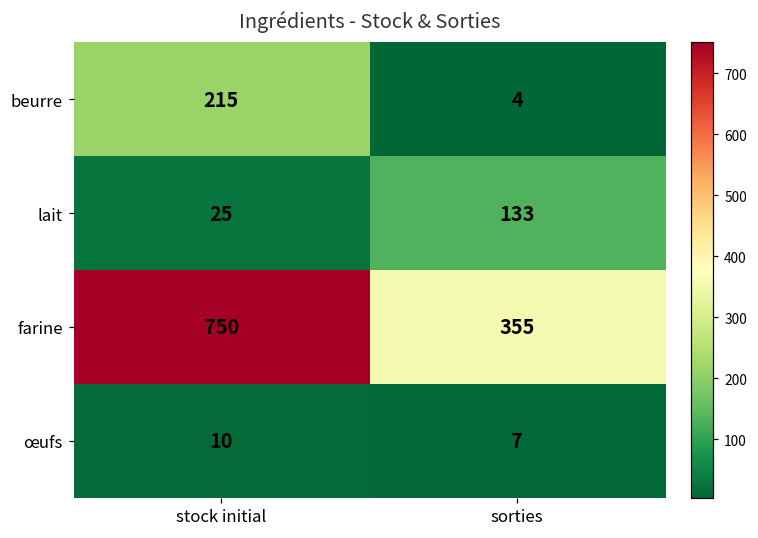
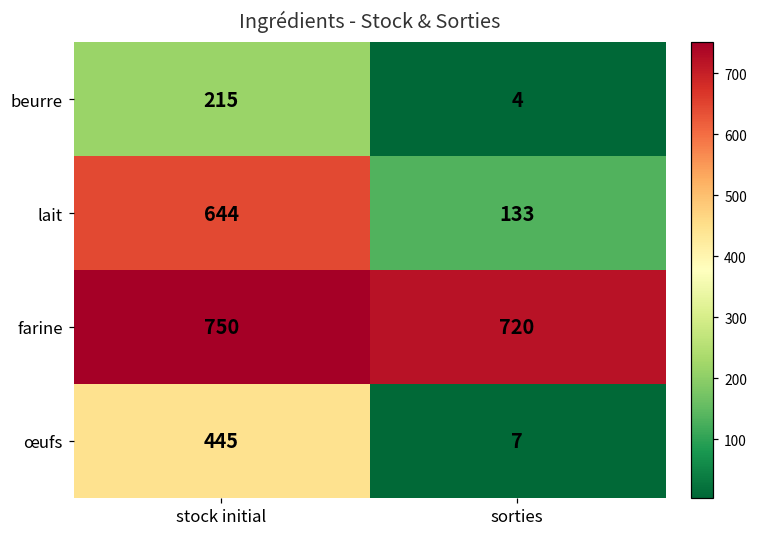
  {
    "beurre": {
      "stock initial": 215,
      "sorties": 4
    },
    "lait": {
-     "stock initial": 25,
+     "stock initial": 644,
      "sorties": 133
    },
    "farine": {
      "stock initial": 750,
-     "sorties": 355
+     "sorties": 720
    },
    "œufs": {
-     "stock initial": 10,
+     "stock initial": 445,
      "sorties": 7
    }
  }
